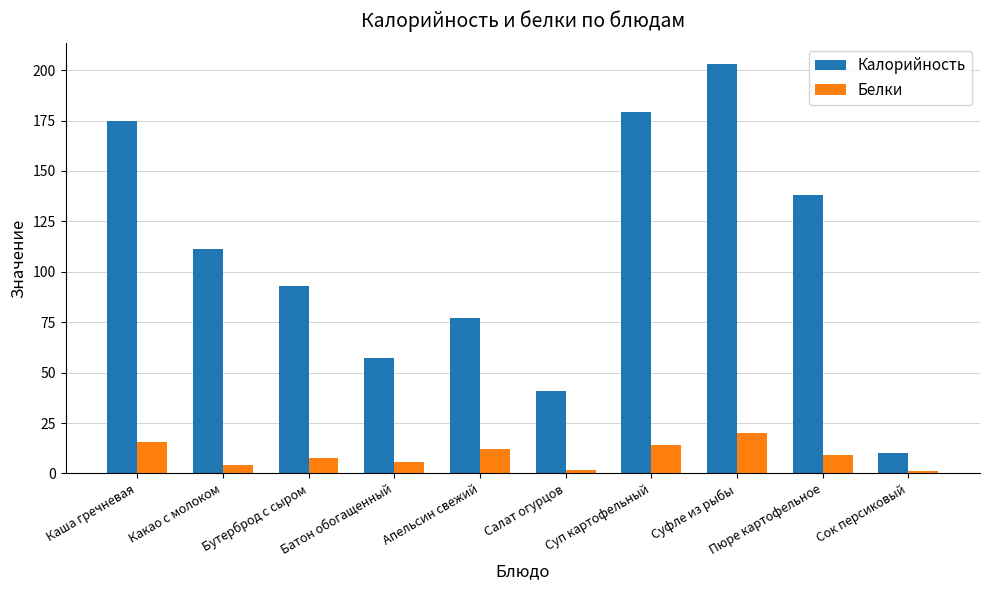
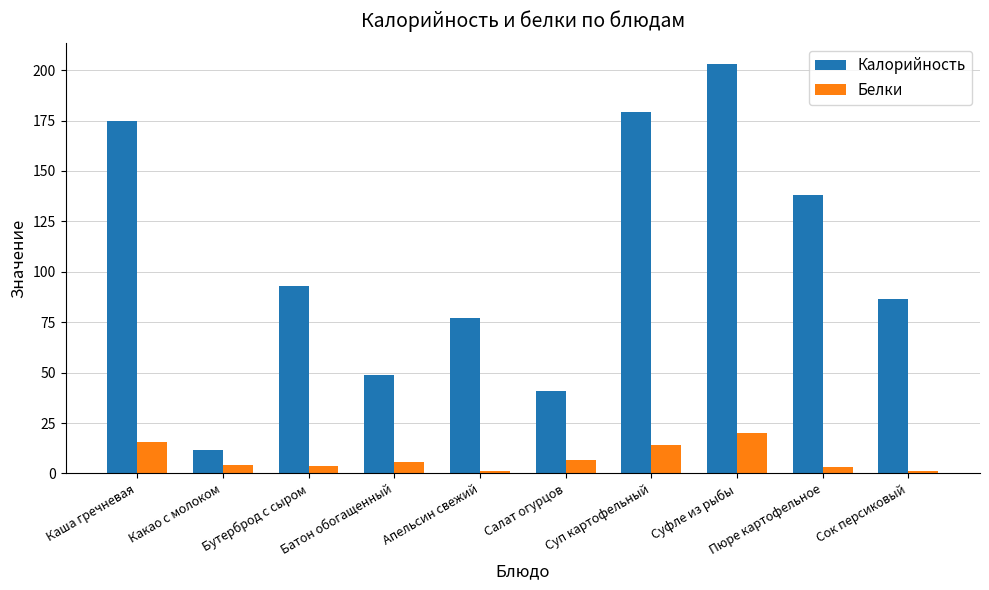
  {
    "Калорийность": {
      "Каша гречневая": 175,
-     "Какао с молоком": 111,
+     "Какао с молоком": 12,
      "Бутерброд с сыром": 93,
-     "Батон обогащенный": 58,
+     "Батон обогащенный": 49,
      "Апельсин свежий": 77,
      "Салат огурцов": 41,
      "Суп картофельный": 179,
      "Суфле из рыбы": 203,
      "Пюре картофельное": 138,
-     "Сок персиковый": 10
+     "Сок персиковый": 87
    },
    "Белки": {
      "Каша гречневая": 16,
      "Какао с молоком": 4,
-     "Бутерброд с сыром": 8,
+     "Бутерброд с сыром": 4,
      "Батон обогащенный": 6,
-     "Апельсин свежий": 12,
-     "Салат огурцов": 2,
+     "Апельсин свежий": 1,
+     "Салат огурцов": 7,
      "Суп картофельный": 14,
      "Суфле из рыбы": 20,
-     "Пюре картофельное": 9
+     "Пюре картофельное": 3
    }
  }
